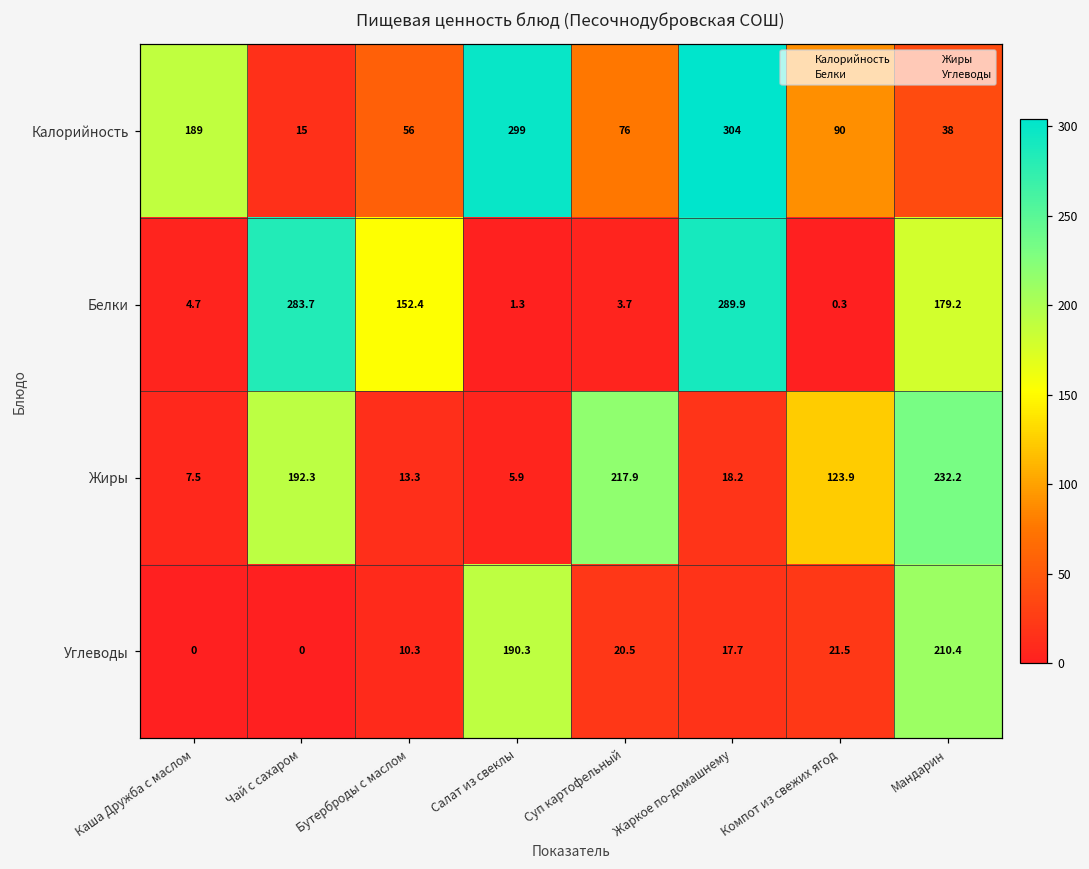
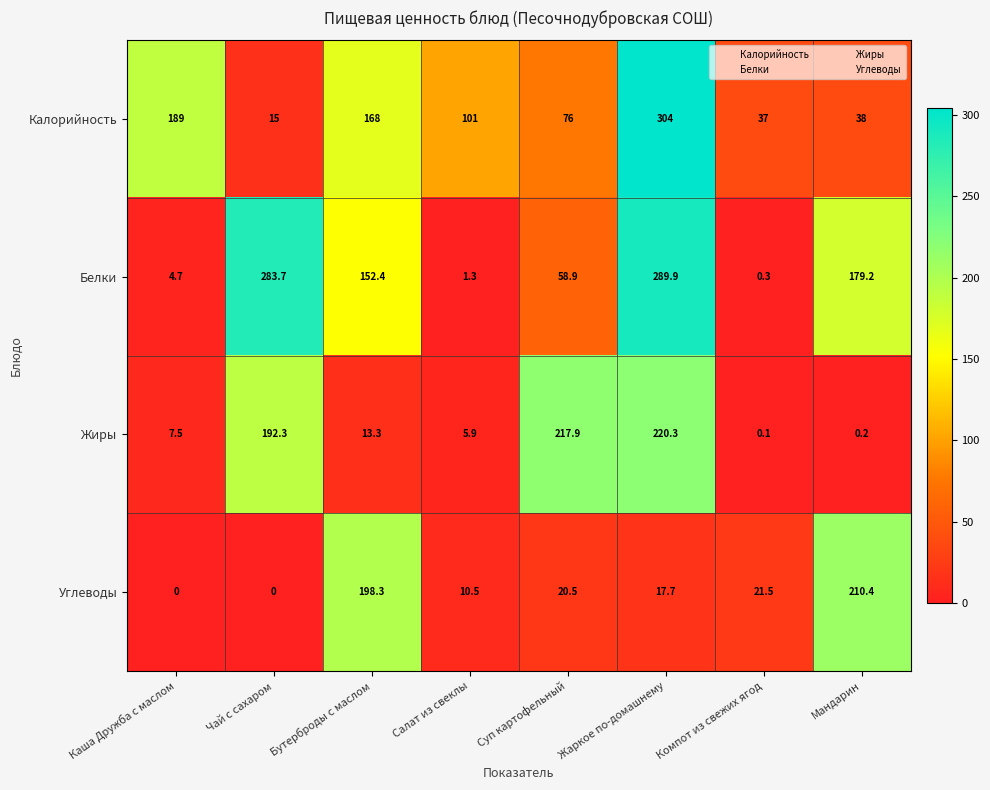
  {
    "Калорийность": {
      "Каша Дружба с маслом": 189,
      "Чай с сахаром": 15,
-     "Бутерброды с маслом": 56,
-     "Салат из свеклы": 299,
+     "Бутерброды с маслом": 168,
+     "Салат из свеклы": 101,
      "Суп картофельный": 76,
      "Жаркое по-домашнему": 304,
-     "Компот из свежих ягод": 90,
+     "Компот из свежих ягод": 37,
      "Мандарин": 38
    },
    "Белки": {
      "Каша Дружба с маслом": 4.7,
      "Чай с сахаром": 283.7,
      "Бутерброды с маслом": 152.4,
      "Салат из свеклы": 1.3,
-     "Суп картофельный": 3.7,
+     "Суп картофельный": 58.9,
      "Жаркое по-домашнему": 289.9,
      "Компот из свежих ягод": 0.3,
      "Мандарин": 179.2
    },
    "Жиры": {
      "Каша Дружба с маслом": 7.5,
      "Чай с сахаром": 192.3,
      "Бутерброды с маслом": 13.3,
      "Салат из свеклы": 5.9,
      "Суп картофельный": 217.9,
-     "Жаркое по-домашнему": 18.2,
-     "Компот из свежих ягод": 123.9,
-     "Мандарин": 232.2
+     "Жаркое по-домашнему": 220.3,
+     "Компот из свежих ягод": 0.1,
+     "Мандарин": 0.2
    },
    "Углеводы": {
      "Каша Дружба с маслом": 0,
      "Чай с сахаром": 0,
-     "Бутерброды с маслом": 10.3,
-     "Салат из свеклы": 190.3,
+     "Бутерброды с маслом": 198.3,
+     "Салат из свеклы": 10.5,
      "Суп картофельный": 20.5,
      "Жаркое по-домашнему": 17.7,
      "Компот из свежих ягод": 21.5,
      "Мандарин": 210.4
    }
  }
